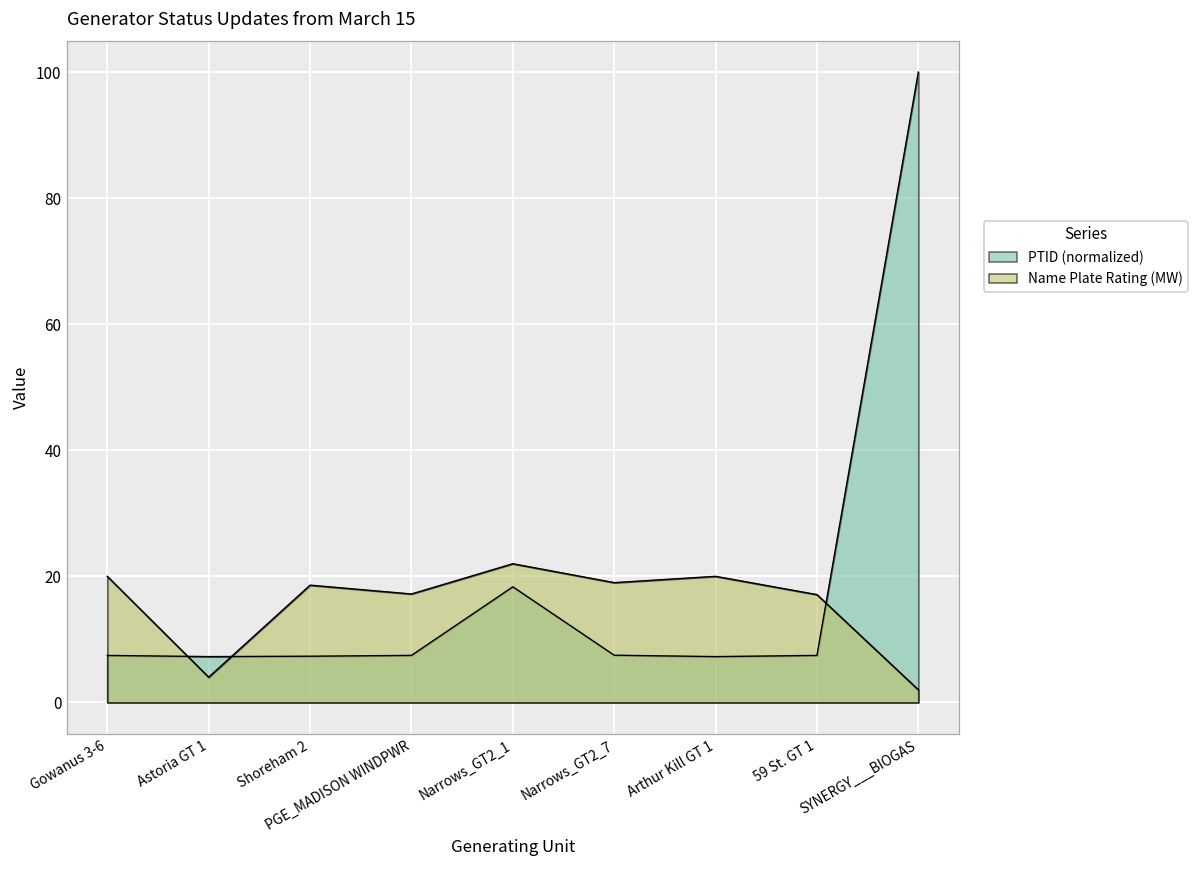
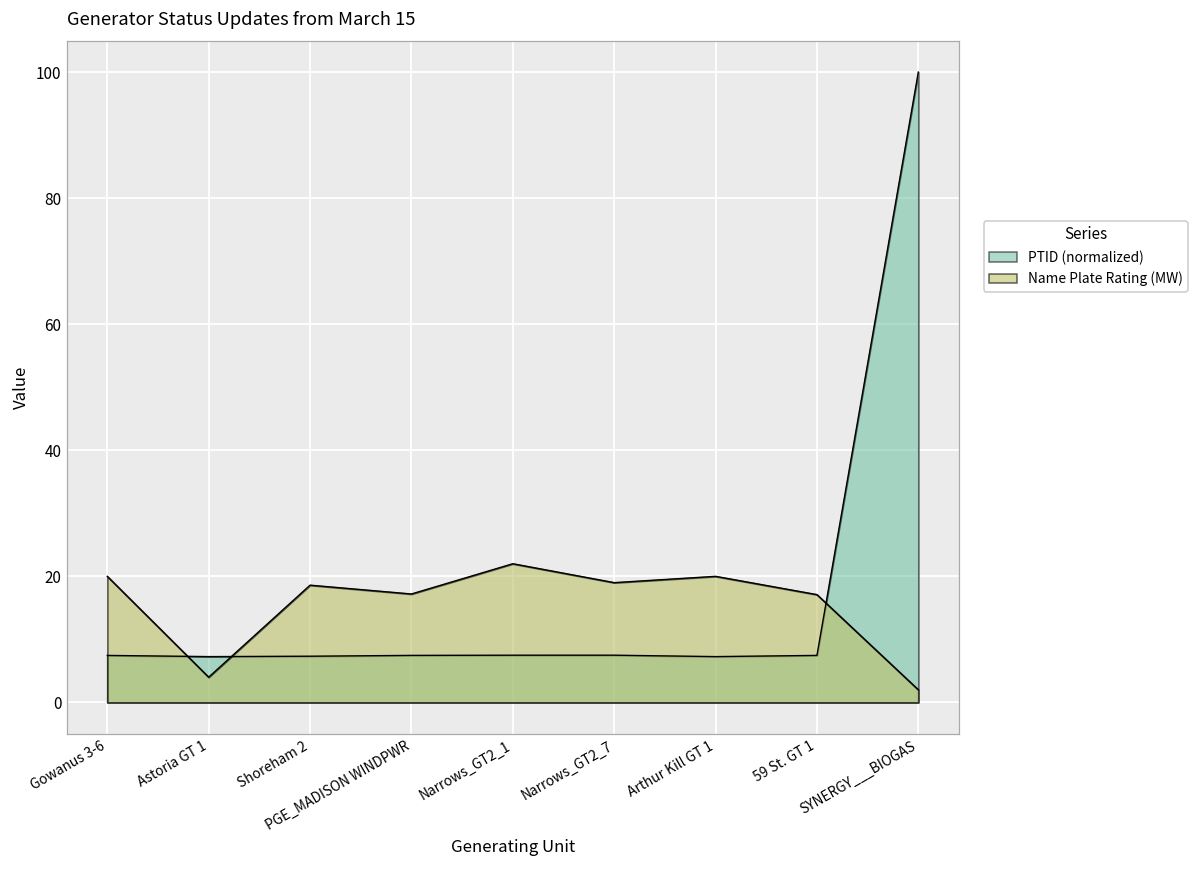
  {
    "PTID (normalized)": {
      "Gowanus 3-6": 7,
      "Astoria GT 1": 7,
      "Shoreham 2": 7,
      "PGE_MADISON WINDPWR": 7,
-     "Narrows_GT2_1": 18,
+     "Narrows_GT2_1": 7,
      "Narrows_GT2_7": 7,
      "Arthur Kill GT 1": 7,
      "59 St. GT 1": 7,
      "SYNERGY___BIOGAS": 100
    },
    "Name Plate Rating (MW)": {
      "Gowanus 3-6": 20,
      "Astoria GT 1": 4,
      "Shoreham 2": 19,
      "PGE_MADISON WINDPWR": 17,
      "Narrows_GT2_1": 22,
      "Narrows_GT2_7": 19,
      "Arthur Kill GT 1": 20,
      "59 St. GT 1": 17,
      "SYNERGY___BIOGAS": 2
    }
  }
